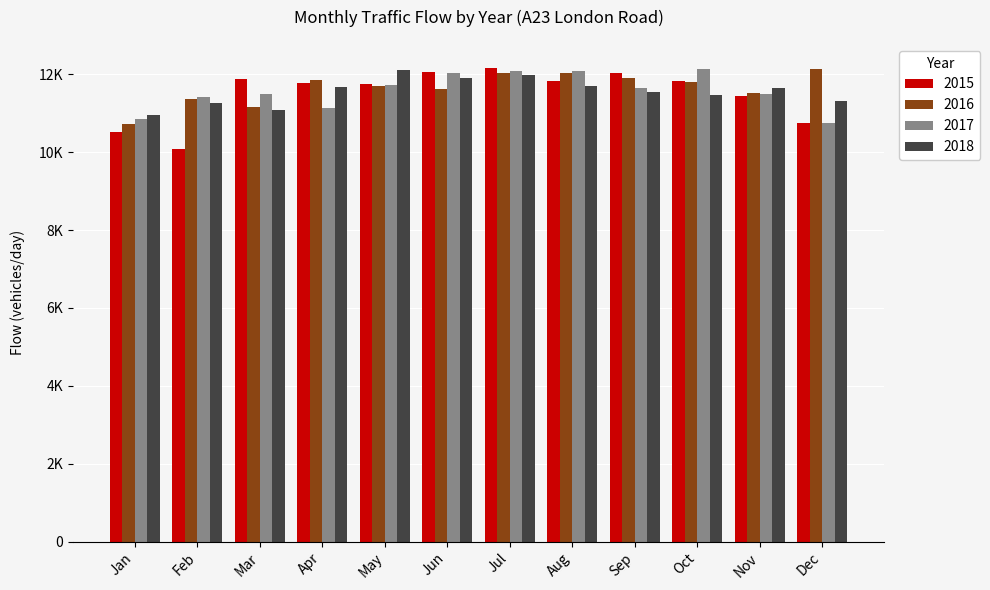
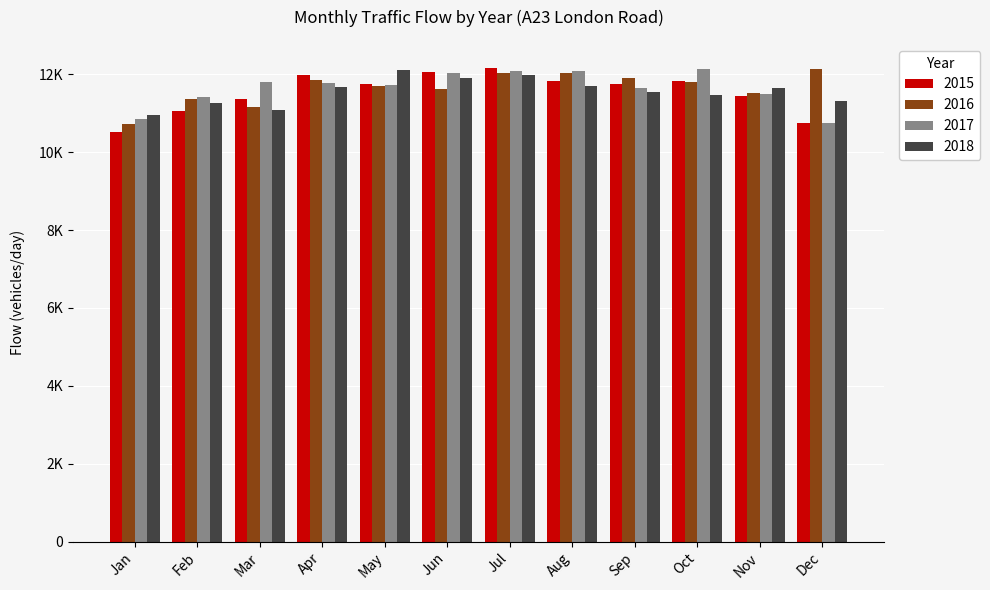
  {
    "2015": {
      "Jan": 10500,
-     "Feb": 10100,
-     "Mar": 11900,
-     "Apr": 11800,
+     "Feb": 11100,
+     "Mar": 11400,
+     "Apr": 12000,
      "May": 11800,
      "Jun": 12000,
      "Jul": 12200,
      "Aug": 11800,
-     "Sep": 12000,
+     "Sep": 11800,
      "Oct": 11800,
      "Nov": 11400,
      "Dec": 10800
    },
    "2016": {
      "Jan": 10700,
      "Feb": 11400,
      "Mar": 11200,
      "Apr": 11800,
      "May": 11700,
      "Jun": 11600,
      "Jul": 12000,
      "Aug": 12000,
      "Sep": 11900,
      "Oct": 11800,
      "Nov": 11500,
      "Dec": 12100
    },
    "2017": {
      "Jan": 10800,
      "Feb": 11400,
-     "Mar": 11500,
-     "Apr": 11100,
+     "Mar": 11800,
+     "Apr": 11800,
      "May": 11700,
      "Jun": 12000,
      "Jul": 12100,
      "Aug": 12100,
      "Sep": 11700,
      "Oct": 12100,
      "Nov": 11500,
      "Dec": 10800
    },
    "2018": {
      "Jan": 10900,
      "Feb": 11300,
      "Mar": 11100,
      "Apr": 11700,
      "May": 12100,
      "Jun": 11900,
      "Jul": 12000,
      "Aug": 11700,
      "Sep": 11600,
      "Oct": 11500,
      "Nov": 11700,
      "Dec": 11300
    }
  }
